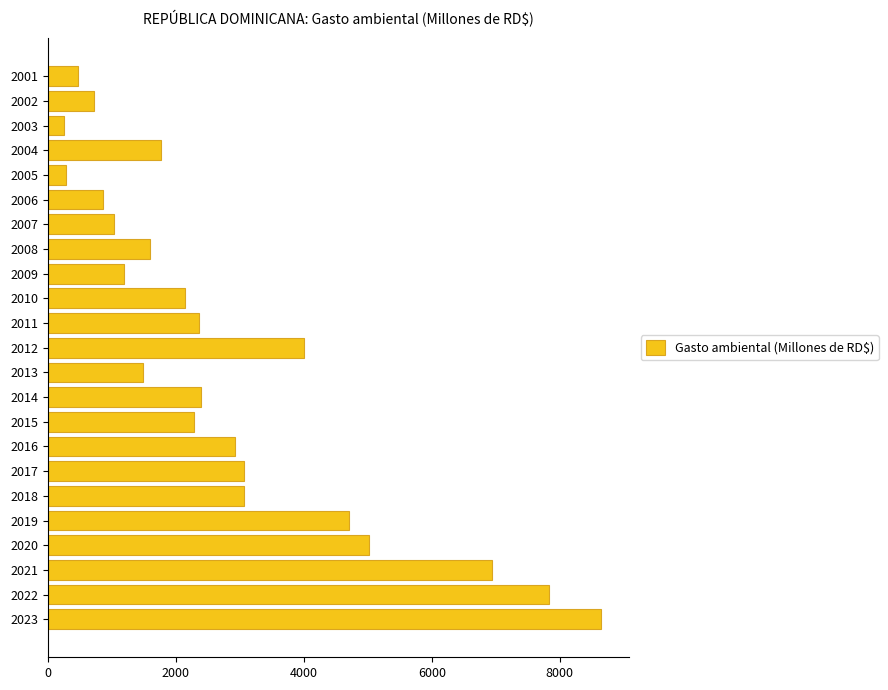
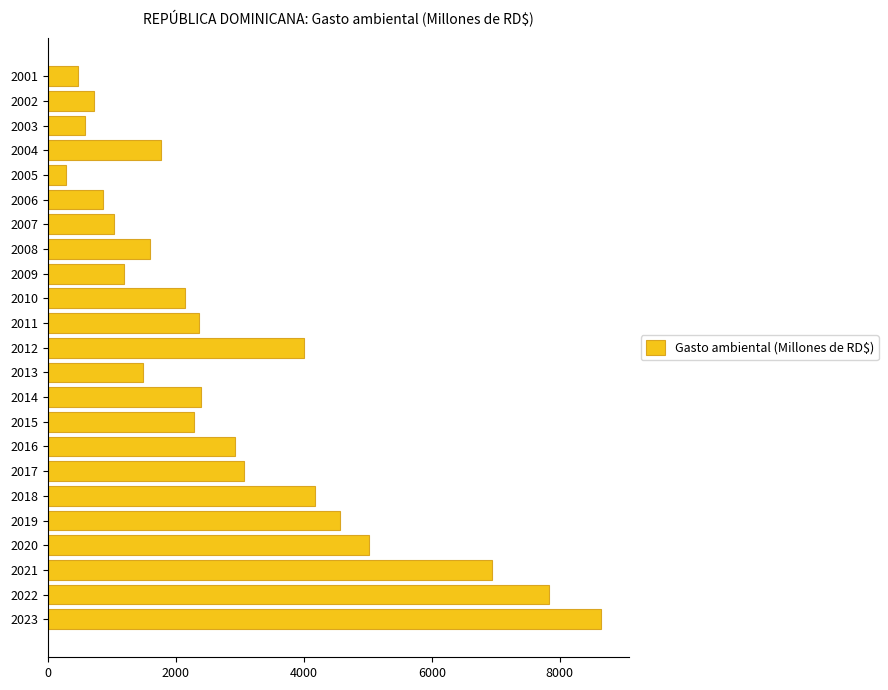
  {
    "2001": 500,
    "2002": 700,
-   "2003": 300,
+   "2003": 600,
    "2004": 1800,
    "2005": 300,
    "2006": 900,
    "2007": 1000,
    "2008": 1600,
    "2009": 1200,
    "2010": 2100,
    "2011": 2400,
    "2012": 4000,
    "2013": 1500,
    "2014": 2400,
    "2015": 2300,
    "2016": 2900,
    "2017": 3100,
-   "2018": 3100,
-   "2019": 4700,
+   "2018": 4200,
+   "2019": 4600,
    "2020": 5000,
    "2021": 6900,
    "2022": 7800,
    "2023": 8600
  }
